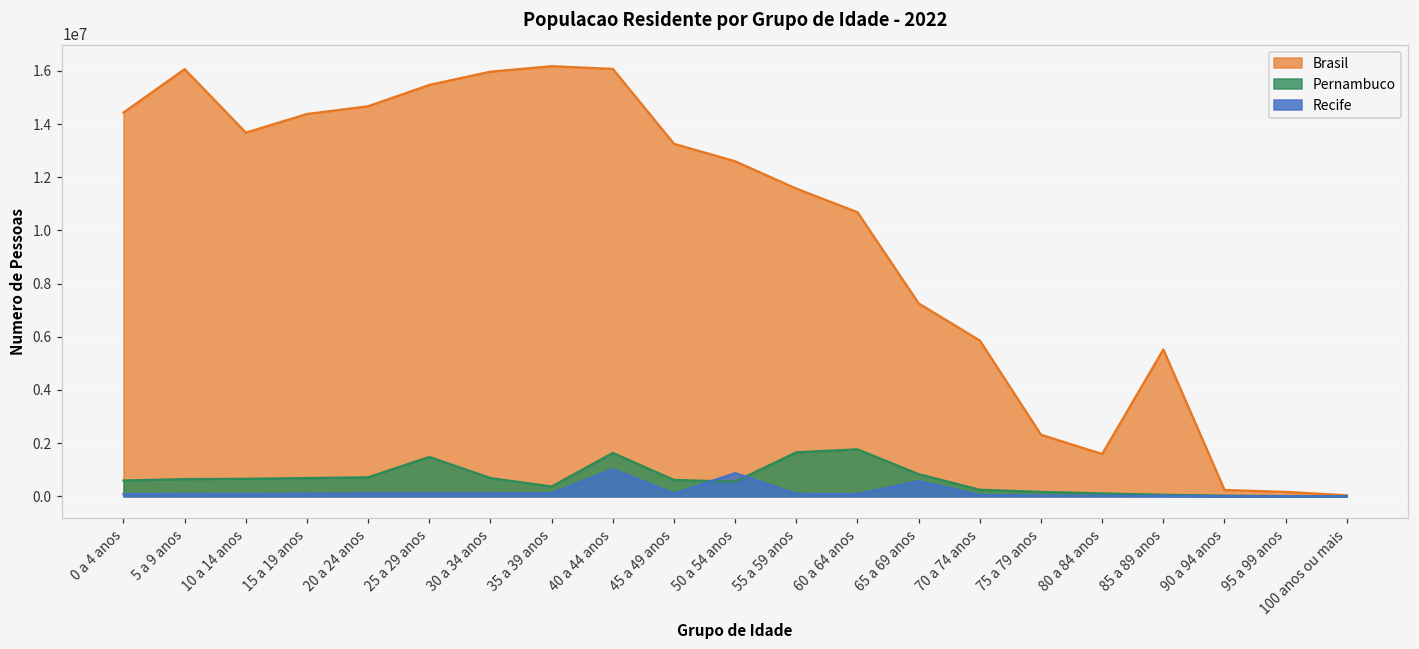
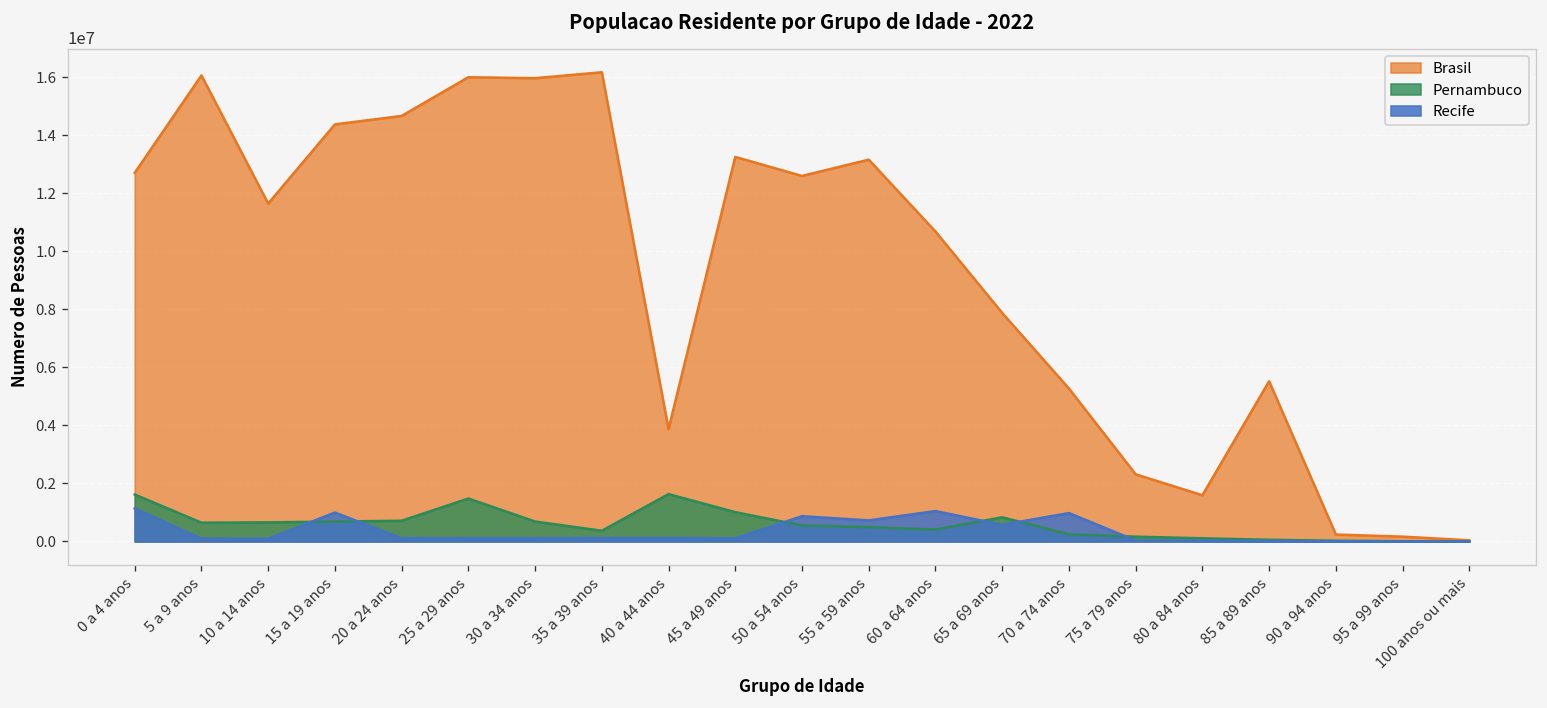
  {
    "Brasil": {
-     "0 a 4 anos": 14400000,
+     "0 a 4 anos": 12700000,
      "5 a 9 anos": 16100000,
-     "10 a 14 anos": 13700000,
+     "10 a 14 anos": 11600000,
      "15 a 19 anos": 14400000,
      "20 a 24 anos": 14700000,
-     "25 a 29 anos": 15500000,
+     "25 a 29 anos": 16000000,
      "30 a 34 anos": 16000000,
      "35 a 39 anos": 16200000,
-     "40 a 44 anos": 16100000,
+     "40 a 44 anos": 3900000,
      "45 a 49 anos": 13300000,
      "50 a 54 anos": 12600000,
-     "55 a 59 anos": 11600000,
+     "55 a 59 anos": 13200000,
      "60 a 64 anos": 10700000,
-     "65 a 69 anos": 7300000,
-     "70 a 74 anos": 5900000,
+     "65 a 69 anos": 7900000,
+     "70 a 74 anos": 5300000,
      "75 a 79 anos": 2300000,
      "80 a 84 anos": 1600000,
      "85 a 89 anos": 5500000,
      "90 a 94 anos": 200000,
      "95 a 99 anos": 200000
    },
    "Pernambuco": {
-     "0 a 4 anos": 600000,
+     "0 a 4 anos": 1600000,
      "5 a 9 anos": 600000,
      "10 a 14 anos": 700000,
      "15 a 19 anos": 700000,
      "20 a 24 anos": 700000,
      "25 a 29 anos": 1500000,
      "30 a 34 anos": 700000,
      "35 a 39 anos": 400000,
      "40 a 44 anos": 1600000,
-     "45 a 49 anos": 600000,
+     "45 a 49 anos": 1000000,
      "50 a 54 anos": 600000,
-     "55 a 59 anos": 1700000,
-     "60 a 64 anos": 1800000,
+     "55 a 59 anos": 500000,
+     "60 a 64 anos": 400000,
      "65 a 69 anos": 800000,
      "70 a 74 anos": 200000,
      "75 a 79 anos": 200000
    },
    "Recife": {
-     "0 a 4 anos": 100000,
+     "0 a 4 anos": 1100000,
      "5 a 9 anos": 100000,
      "10 a 14 anos": 100000,
-     "15 a 19 anos": 100000,
+     "15 a 19 anos": 1000000,
      "20 a 24 anos": 100000,
      "25 a 29 anos": 100000,
      "30 a 34 anos": 100000,
      "35 a 39 anos": 100000,
-     "40 a 44 anos": 1000000,
+     "40 a 44 anos": 100000,
      "45 a 49 anos": 100000,
      "50 a 54 anos": 900000,
-     "55 a 59 anos": 100000,
-     "60 a 64 anos": 100000,
+     "55 a 59 anos": 700000,
+     "60 a 64 anos": 1000000,
      "65 a 69 anos": 600000,
-     "70 a 74 anos": 0,
+     "70 a 74 anos": 1000000,
      "75 a 79 anos": 0
    }
  }
